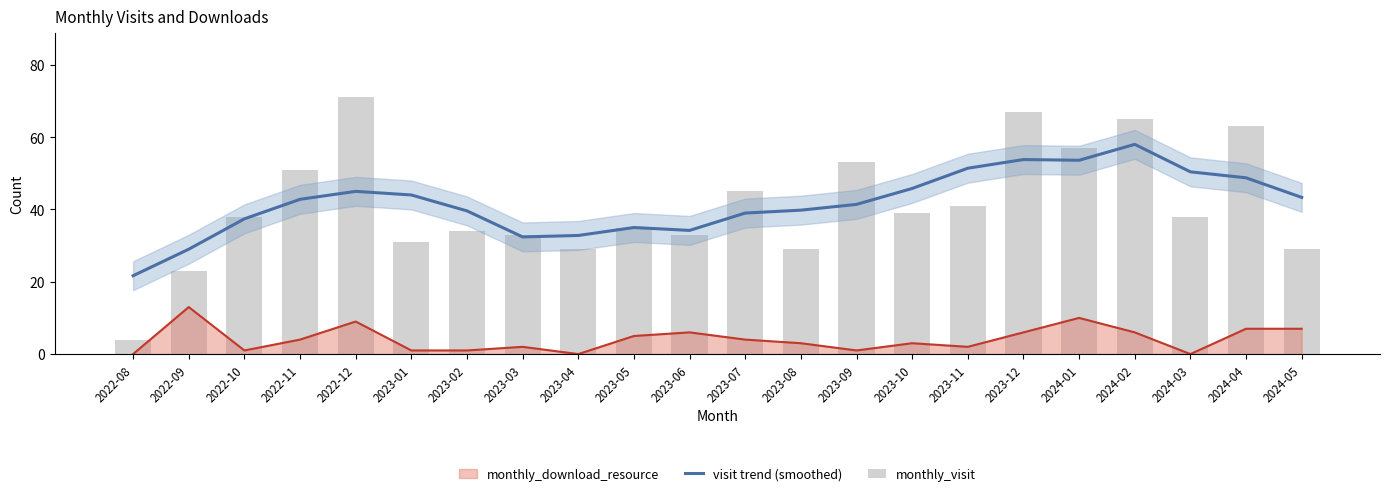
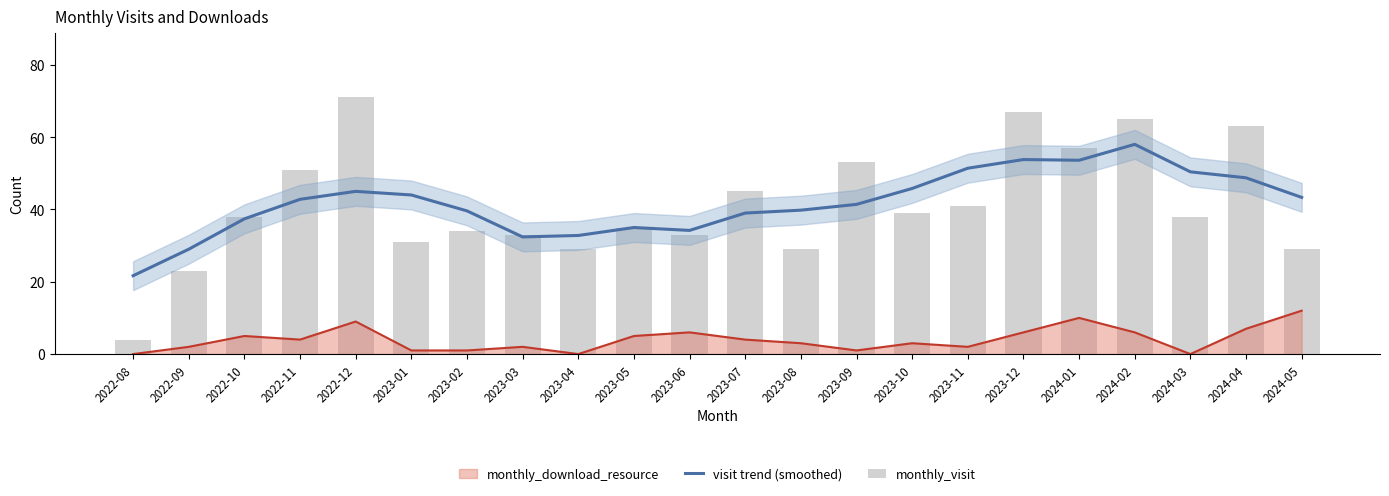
  {
    "monthly_download_resource": {
      "2022-08": 0,
-     "2022-09": 13,
-     "2022-10": 1,
+     "2022-09": 2,
+     "2022-10": 5,
      "2022-11": 4,
      "2022-12": 9,
      "2023-01": 1,
      "2023-02": 1,
      "2023-03": 2,
      "2023-04": 0,
      "2023-05": 5,
      "2023-06": 6,
      "2023-07": 4,
      "2023-08": 3,
      "2023-09": 1,
      "2023-10": 3,
      "2023-11": 2,
      "2023-12": 6,
      "2024-01": 10,
      "2024-02": 6,
      "2024-03": 0,
      "2024-04": 7,
-     "2024-05": 7
+     "2024-05": 12
    },
    "visit trend (smoothed)": {
      "2022-08": 22,
      "2022-09": 29,
      "2022-10": 37,
      "2022-11": 43,
      "2022-12": 45,
      "2023-01": 44,
      "2023-02": 40,
      "2023-03": 32,
      "2023-04": 33,
      "2023-05": 35,
      "2023-06": 34,
      "2023-07": 39,
      "2023-08": 40,
      "2023-09": 41,
      "2023-10": 46,
      "2023-11": 51,
      "2023-12": 54,
      "2024-01": 54,
      "2024-02": 58,
      "2024-03": 50,
      "2024-04": 49,
      "2024-05": 43
    }
  }
